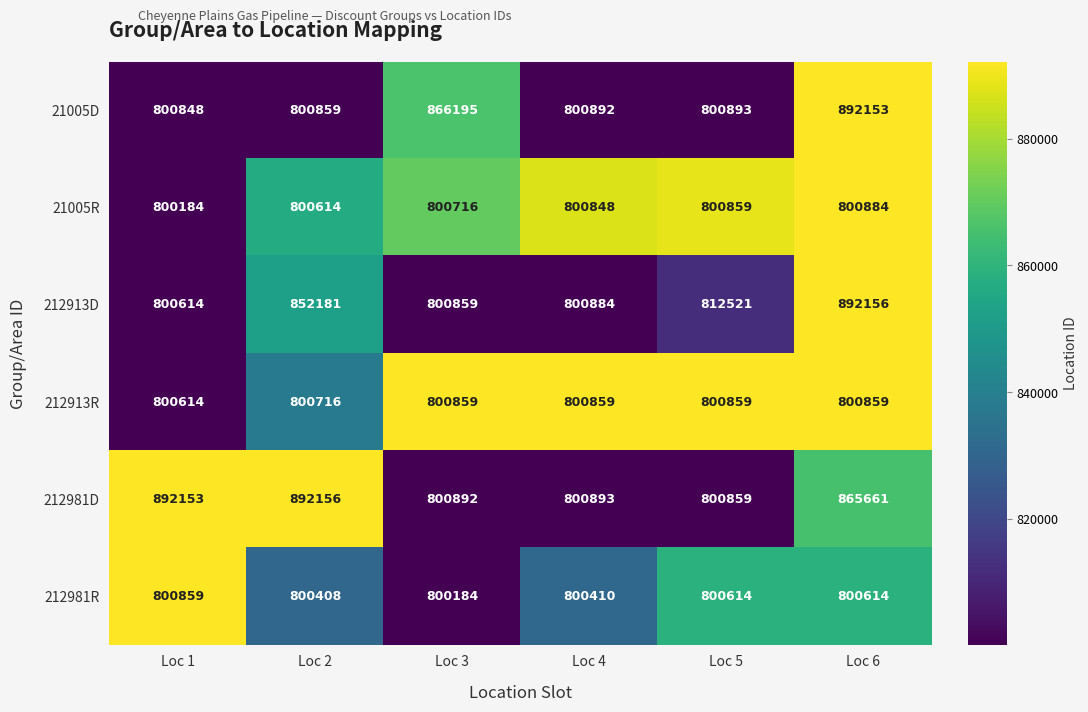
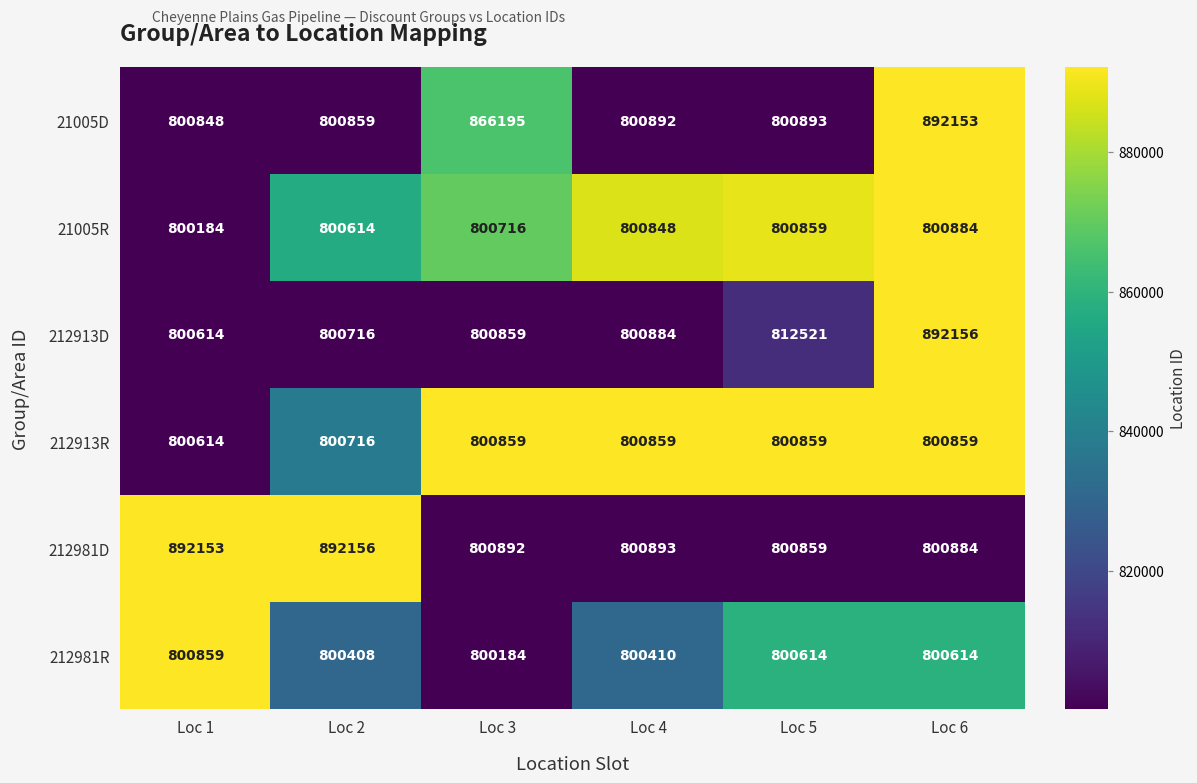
  {
    "21005D": {
      "Loc 1": 800848,
      "Loc 2": 800859,
      "Loc 3": 866195,
      "Loc 4": 800892,
      "Loc 5": 800893,
      "Loc 6": 892153
    },
    "21005R": {
      "Loc 1": 800184,
      "Loc 2": 800614,
      "Loc 3": 800716,
      "Loc 4": 800848,
      "Loc 5": 800859,
      "Loc 6": 800884
    },
    "212913D": {
      "Loc 1": 800614,
-     "Loc 2": 852181,
+     "Loc 2": 800716,
      "Loc 3": 800859,
      "Loc 4": 800884,
      "Loc 5": 812521,
      "Loc 6": 892156
    },
    "212913R": {
      "Loc 1": 800614,
      "Loc 2": 800716,
      "Loc 3": 800859,
      "Loc 4": 800859,
      "Loc 5": 800859,
      "Loc 6": 800859
    },
    "212981D": {
      "Loc 1": 892153,
      "Loc 2": 892156,
      "Loc 3": 800892,
      "Loc 4": 800893,
      "Loc 5": 800859,
-     "Loc 6": 865661
+     "Loc 6": 800884
    },
    "212981R": {
      "Loc 1": 800859,
      "Loc 2": 800408,
      "Loc 3": 800184,
      "Loc 4": 800410,
      "Loc 5": 800614,
      "Loc 6": 800614
    }
  }
